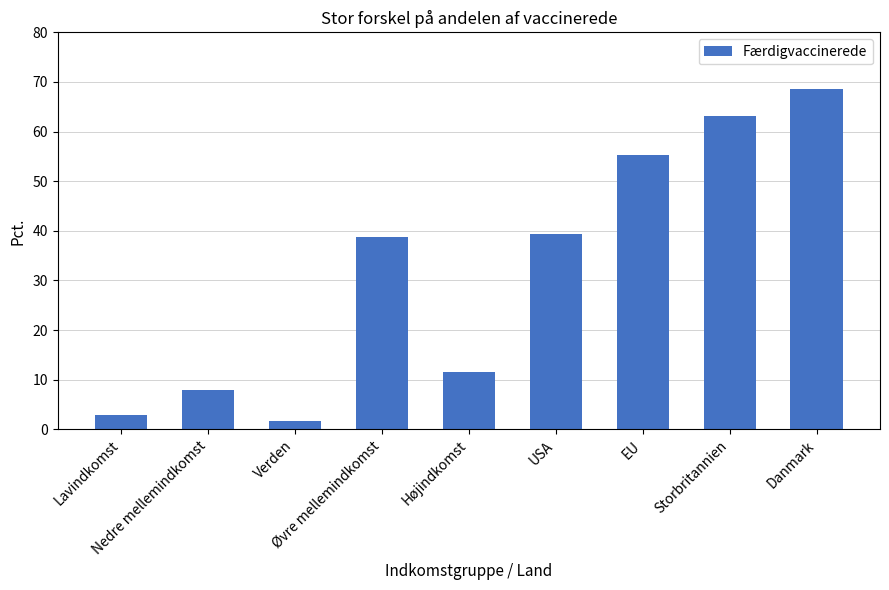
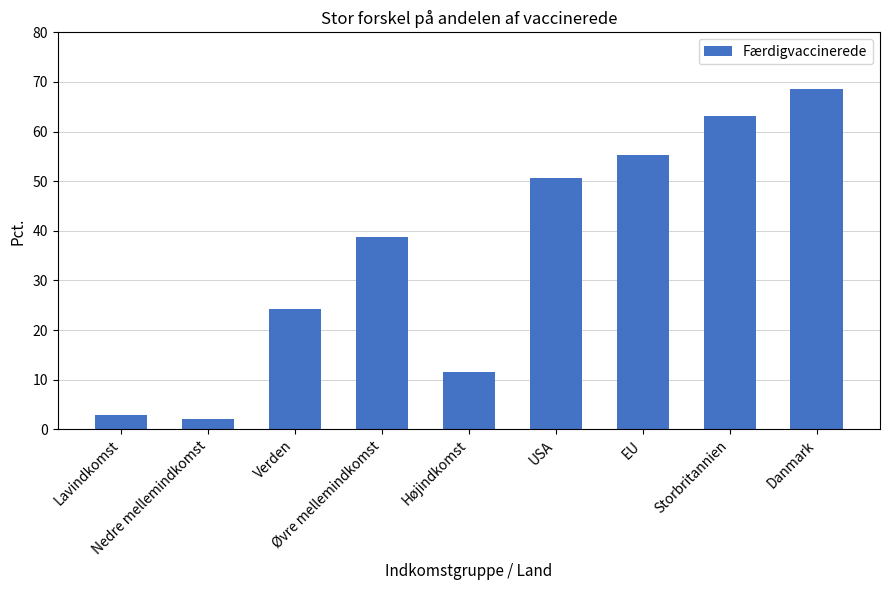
  {
    "Lavindkomst": 3,
-   "Nedre mellemindkomst": 8,
-   "Verden": 2,
+   "Nedre mellemindkomst": 2,
+   "Verden": 24,
    "Øvre mellemindkomst": 39,
    "Højindkomst": 12,
-   "USA": 39,
+   "USA": 51,
    "EU": 55,
    "Storbritannien": 63,
    "Danmark": 69
  }
